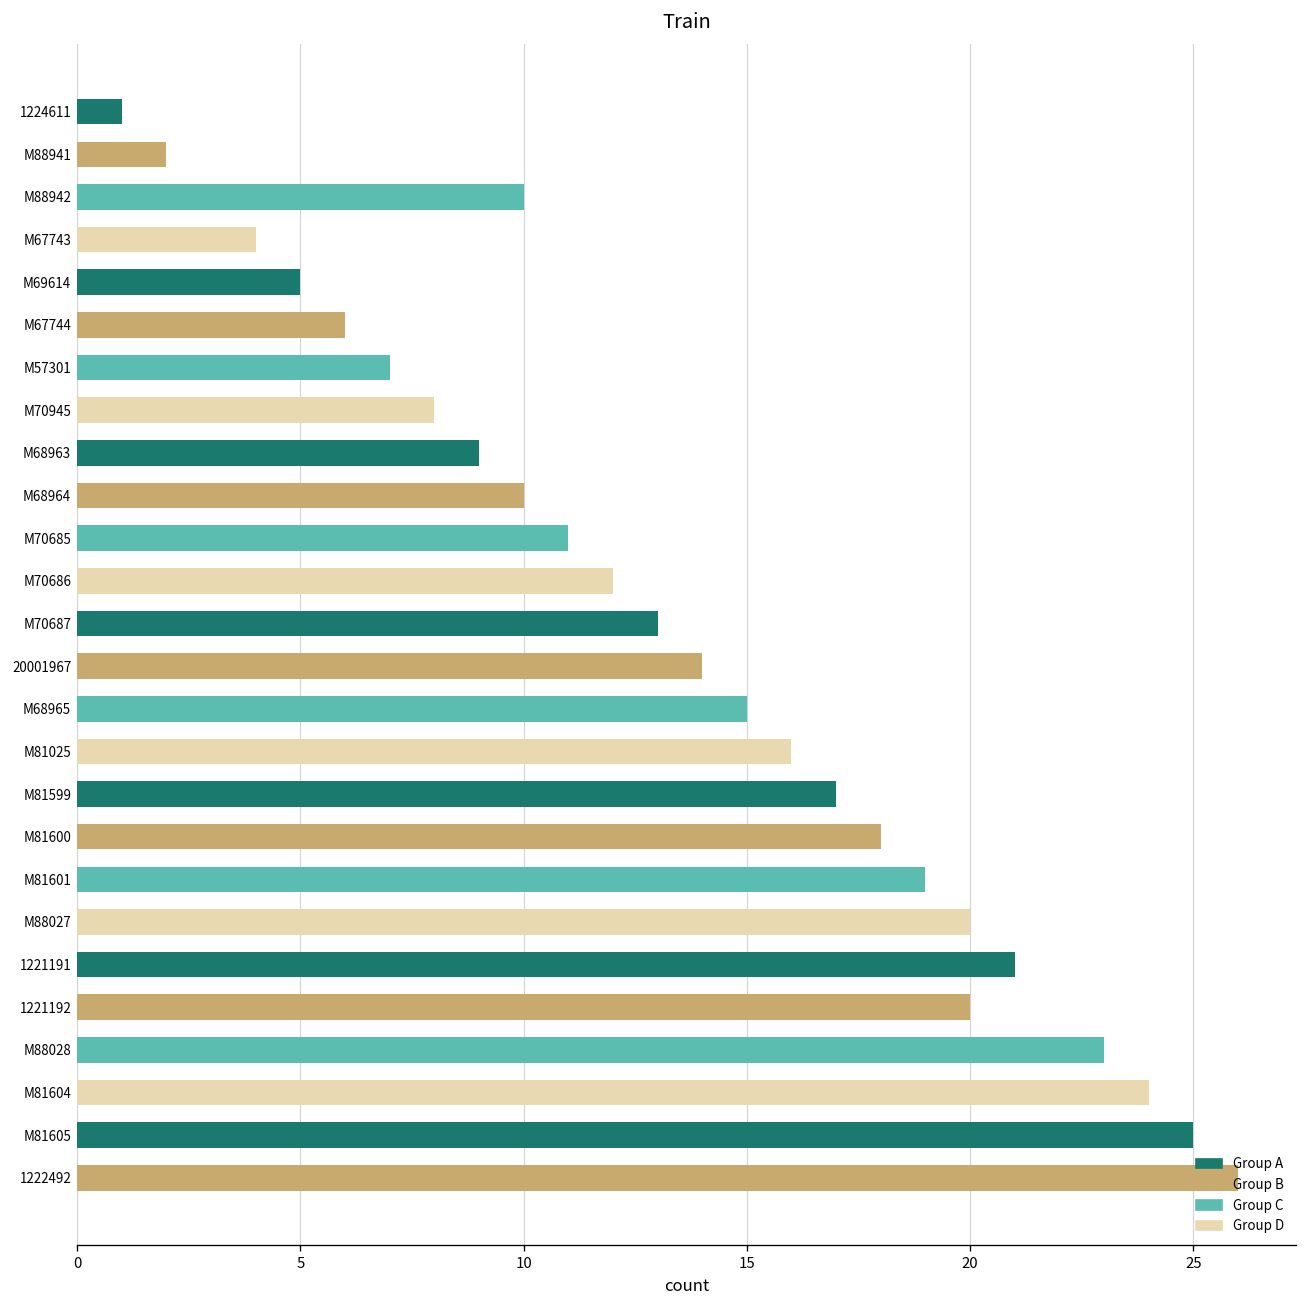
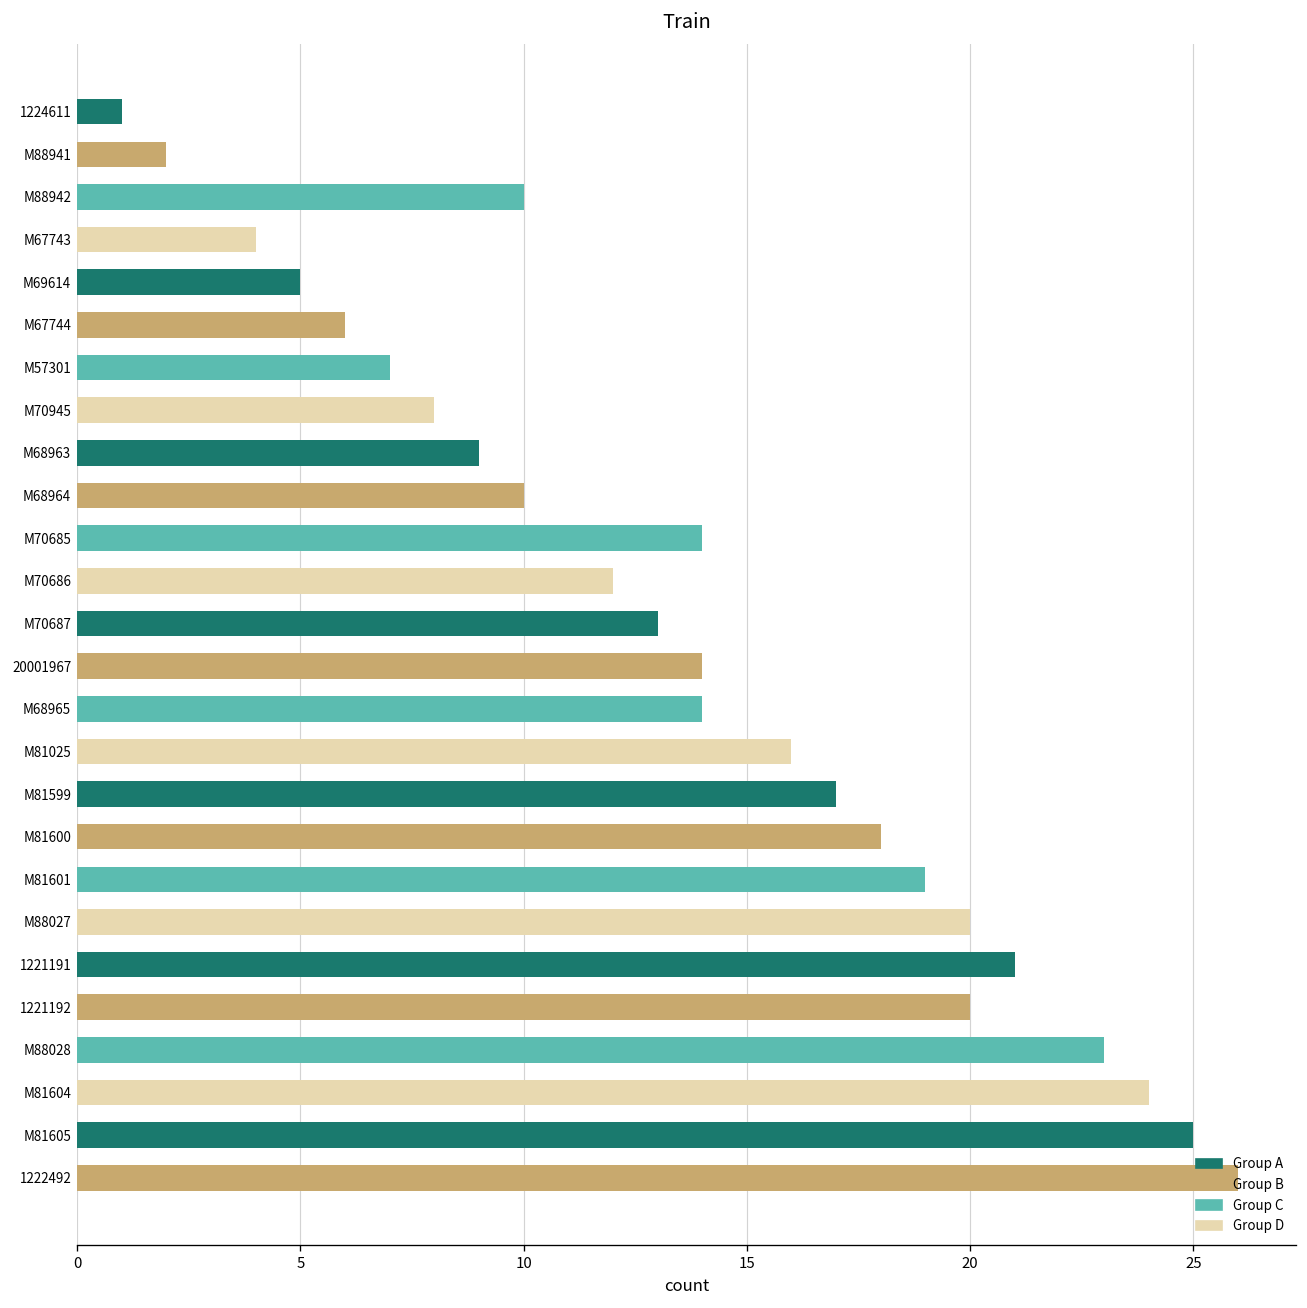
  {
    "1224611": 1,
    "M88941": 2,
    "M88942": 10,
    "M67743": 4,
    "M69614": 5,
    "M67744": 6,
    "M57301": 7,
    "M70945": 8,
    "M68963": 9,
    "M68964": 10,
-   "M70685": 11,
+   "M70685": 14,
    "M70686": 12,
    "M70687": 13,
    "20001967": 14,
-   "M68965": 15,
+   "M68965": 14,
    "M81025": 16,
    "M81599": 17,
    "M81600": 18,
    "M81601": 19,
    "M88027": 20,
    "1221191": 21,
    "1221192": 20,
    "M88028": 23,
    "M81604": 24,
    "M81605": 25,
    "1222492": 26
  }
